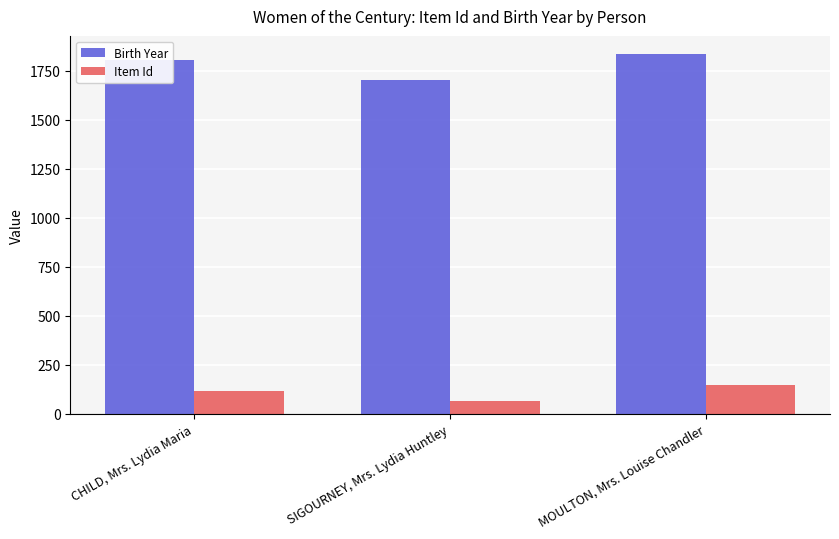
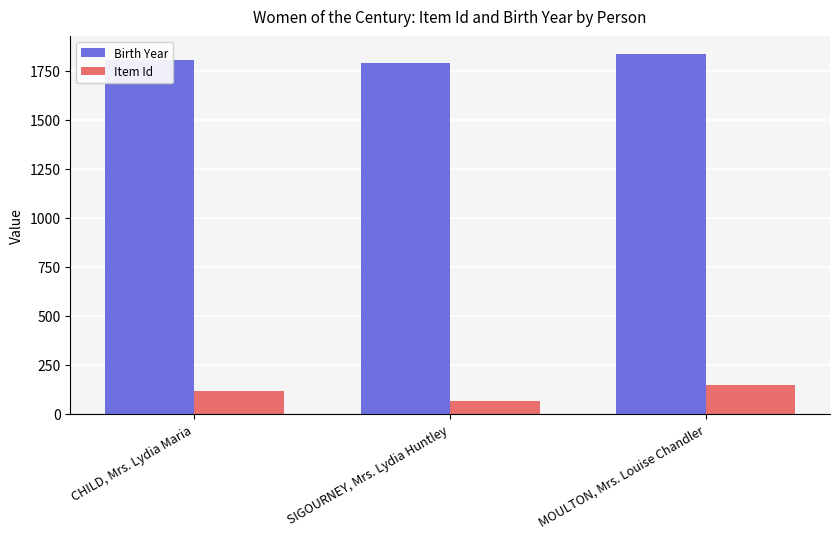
  {
    "Birth Year": {
-     "SIGOURNEY, Mrs. Lydia Huntley": 1700,
+     "SIGOURNEY, Mrs. Lydia Huntley": 1790,
      "MOULTON, Mrs. Louise Chandler": 1840
    },
    "Item Id": {
      "CHILD, Mrs. Lydia Maria": 120,
      "SIGOURNEY, Mrs. Lydia Huntley": 70,
      "MOULTON, Mrs. Louise Chandler": 150
    }
  }
